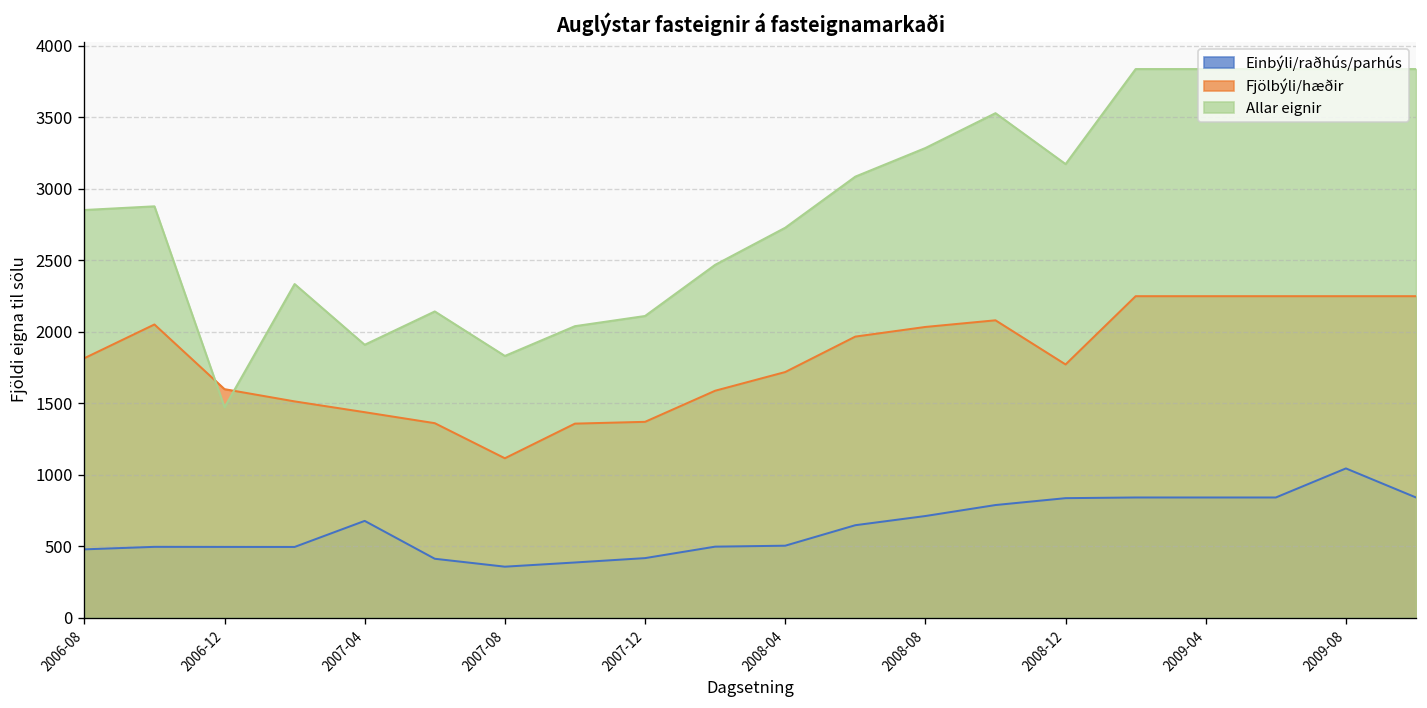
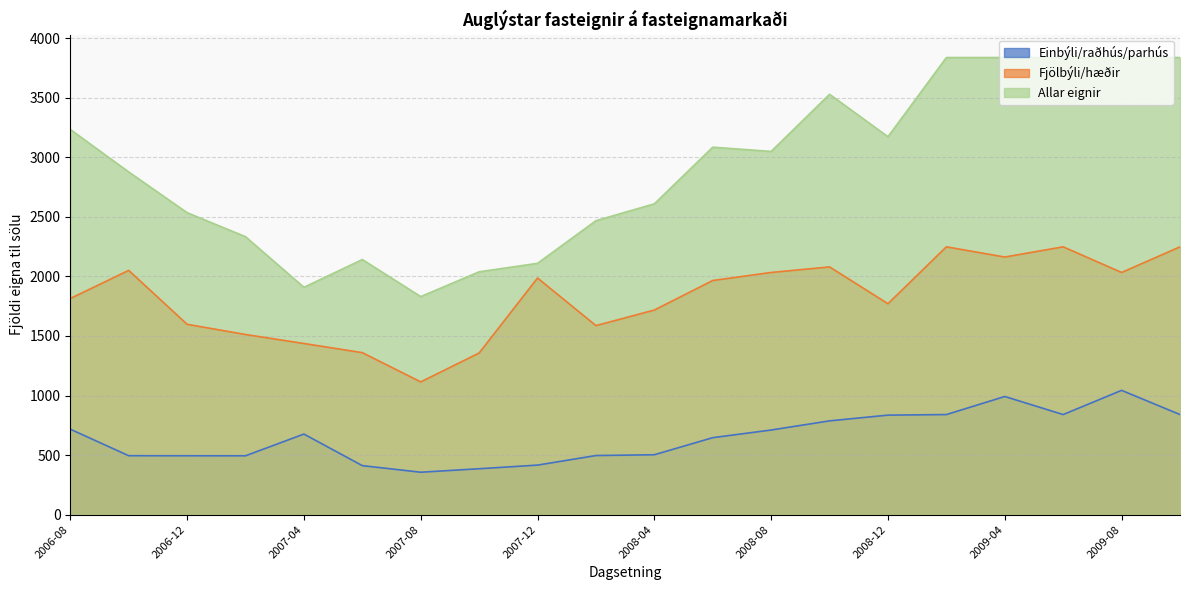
  {
    "Einbýli/raðhús/parhús": {
-     "2006-08": 480,
+     "2006-08": 720,
      "2006-12": 490,
      "2007-04": 680,
      "2007-08": 360,
      "2007-12": 420,
      "2008-04": 500,
      "2008-08": 710,
      "2008-12": 840,
-     "2009-04": 840,
+     "2009-04": 990,
      "2009-08": 1040
    },
    "Fjölbýli/hæðir": {
      "2006-08": 1810,
      "2006-12": 1600,
      "2007-04": 1440,
      "2007-08": 1110,
-     "2007-12": 1370,
+     "2007-12": 1990,
      "2008-04": 1720,
      "2008-08": 2030,
      "2008-12": 1770,
-     "2009-04": 2250,
-     "2009-08": 2250
+     "2009-04": 2160,
+     "2009-08": 2030
    },
    "Allar eignir": {
-     "2006-08": 2850,
-     "2006-12": 1470,
+     "2006-08": 3230,
+     "2006-12": 2540,
      "2007-04": 1910,
      "2007-08": 1830,
      "2007-12": 2110,
-     "2008-04": 2730,
-     "2008-08": 3280,
+     "2008-04": 2610,
+     "2008-08": 3050,
      "2008-12": 3170
    }
  }
